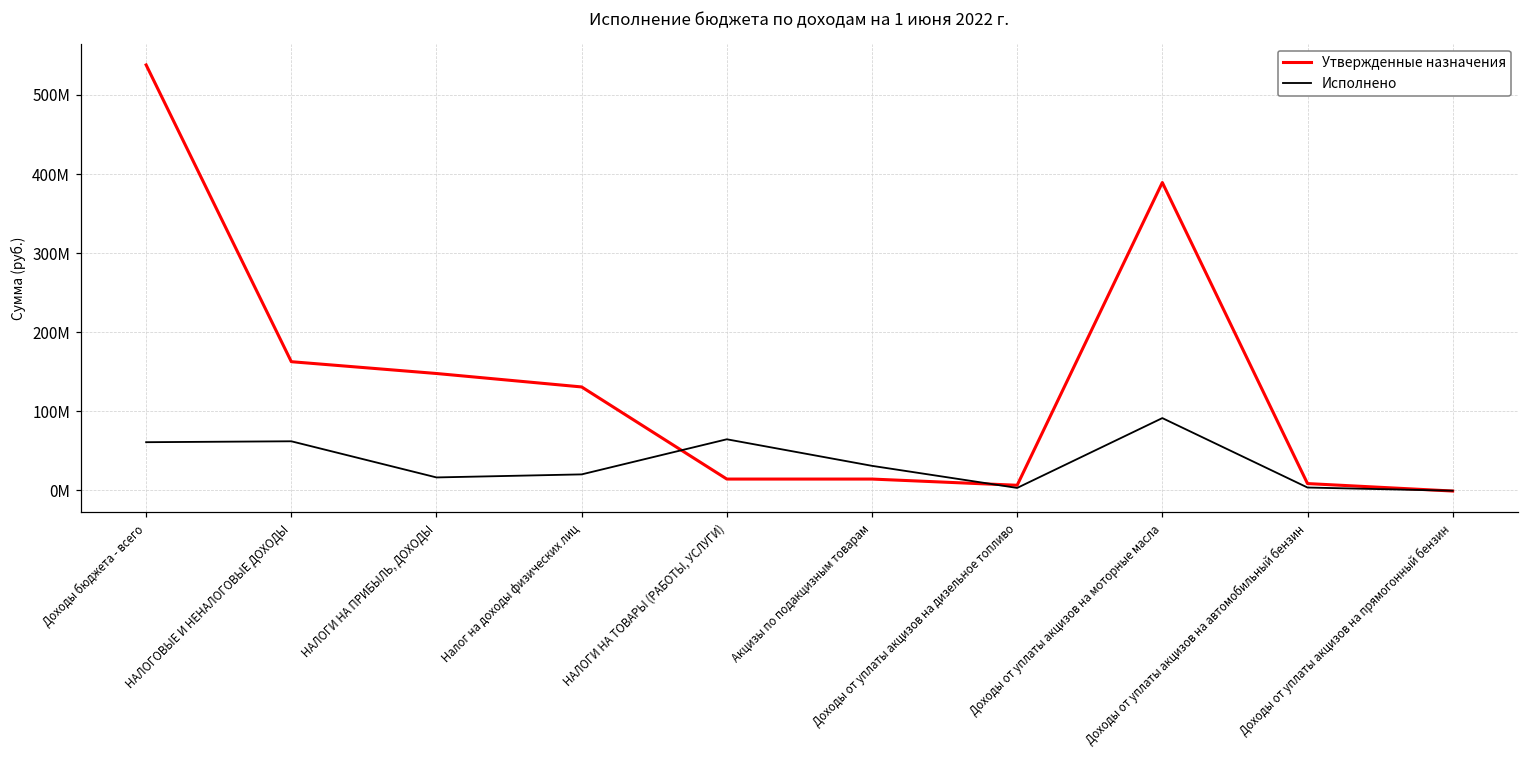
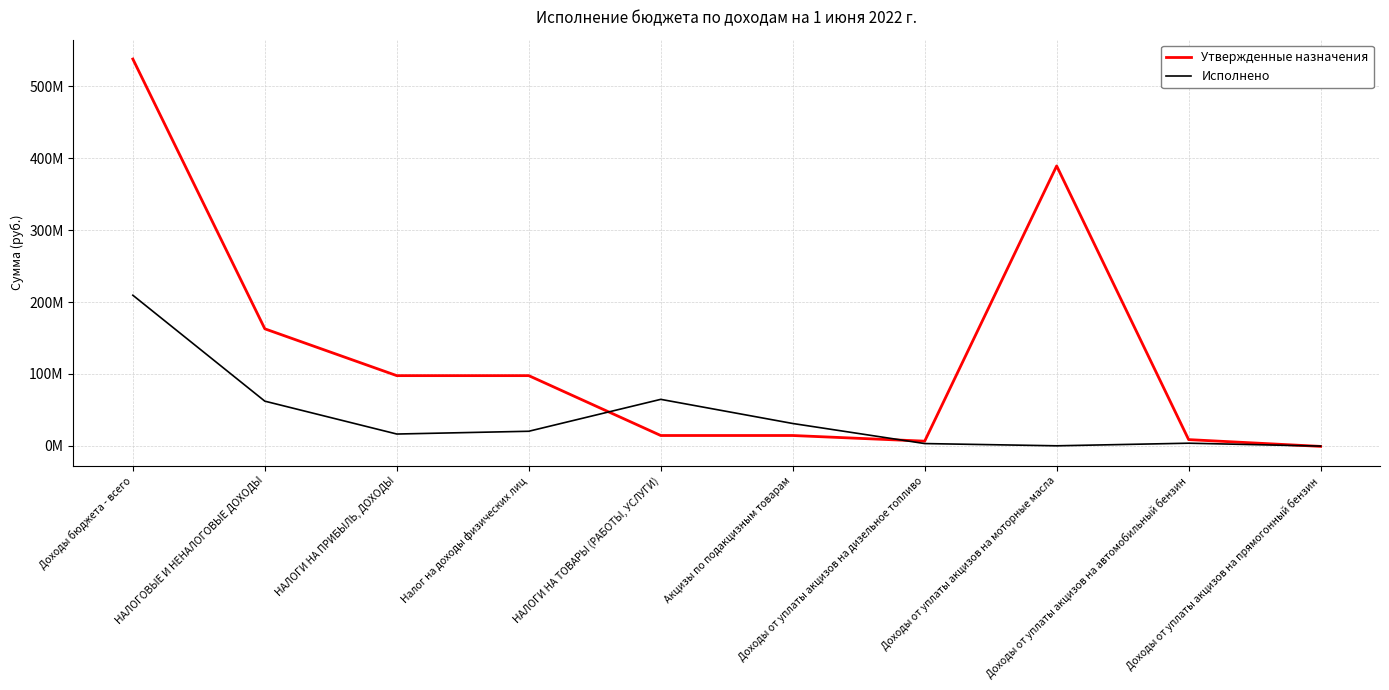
  {
    "Утвержденные назначения": {
      "Доходы бюджета - всего": 540000000,
      "НАЛОГОВЫЕ И НЕНАЛОГОВЫЕ ДОХОДЫ": 160000000,
-     "НАЛОГИ НА ПРИБЫЛЬ, ДОХОДЫ": 150000000,
-     "Налог на доходы физических лиц": 130000000,
+     "НАЛОГИ НА ПРИБЫЛЬ, ДОХОДЫ": 100000000,
+     "Налог на доходы физических лиц": 100000000,
      "НАЛОГИ НА ТОВАРЫ (РАБОТЫ, УСЛУГИ)": 10000000,
      "Акцизы по подакцизным товарам": 10000000,
      "Доходы от уплаты акцизов на моторные масла": 390000000,
      "Доходы от уплаты акцизов на автомобильный бензин": 10000000
    },
    "Исполнено": {
-     "Доходы бюджета - всего": 60000000,
+     "Доходы бюджета - всего": 210000000,
      "НАЛОГОВЫЕ И НЕНАЛОГОВЫЕ ДОХОДЫ": 60000000,
      "НАЛОГИ НА ПРИБЫЛЬ, ДОХОДЫ": 20000000,
      "Налог на доходы физических лиц": 20000000,
      "НАЛОГИ НА ТОВАРЫ (РАБОТЫ, УСЛУГИ)": 60000000,
      "Акцизы по подакцизным товарам": 30000000,
-     "Доходы от уплаты акцизов на моторные масла": 90000000,
+     "Доходы от уплаты акцизов на моторные масла": 0,
      "Доходы от уплаты акцизов на автомобильный бензин": 0
    }
  }
